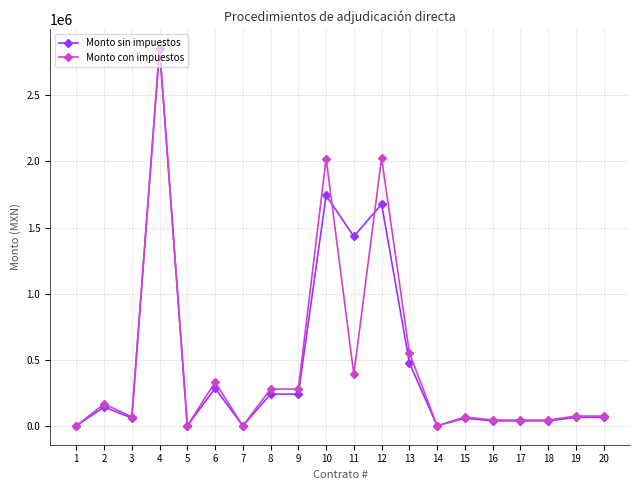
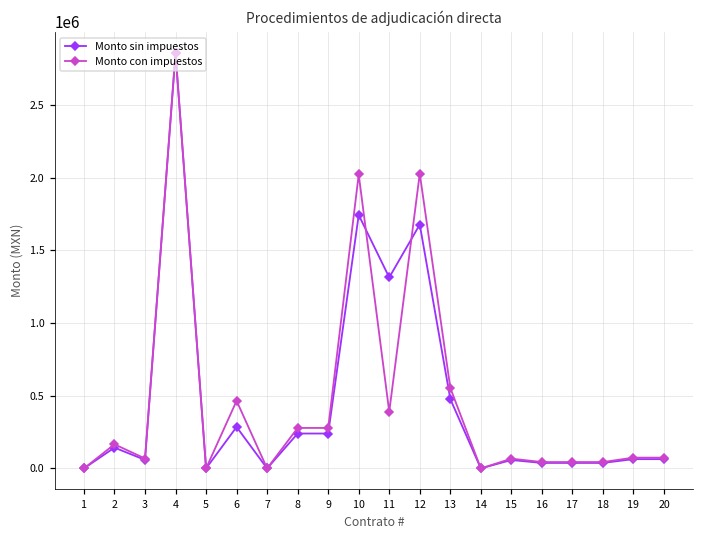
  {
    "Monto sin impuestos": {
      "2": 140000,
      "6": 290000,
      "8": 240000,
      "9": 240000,
      "10": 1740000,
-     "11": 1430000,
+     "11": 1310000,
      "12": 1680000,
      "13": 480000
    },
    "Monto con impuestos": {
      "2": 170000,
-     "6": 330000,
+     "6": 460000,
      "8": 280000,
      "9": 280000,
      "10": 2020000,
      "11": 390000,
      "12": 2030000,
      "13": 550000
    }
  }
